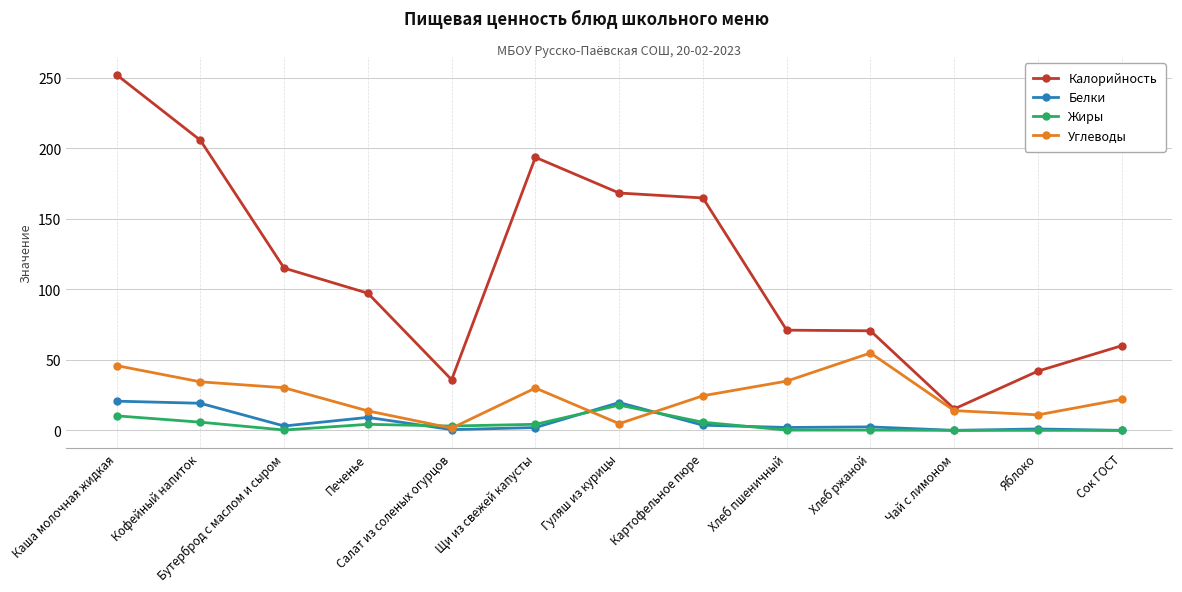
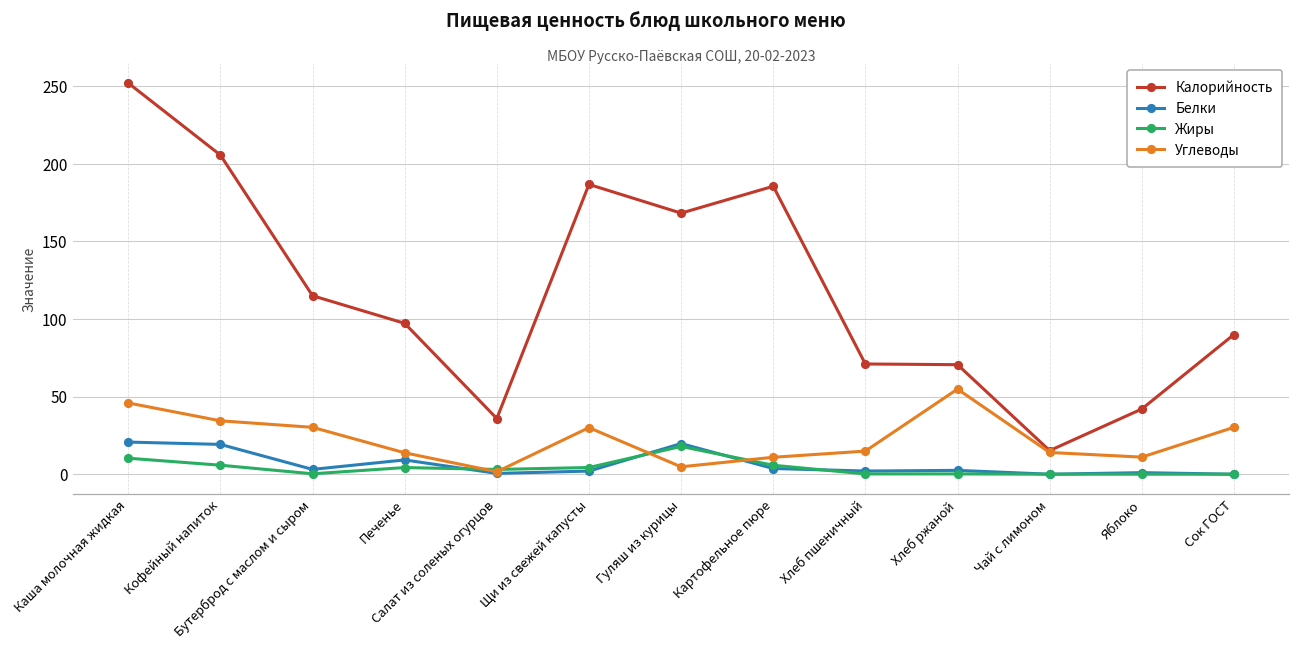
  {
    "Калорийность": {
      "Каша молочная жидкая": 252,
      "Кофейный напиток": 206,
      "Бутерброд с маслом и сыром": 115,
      "Печенье": 97,
      "Салат из соленых огурцов": 36,
-     "Щи из свежей капусты": 194,
+     "Щи из свежей капусты": 187,
      "Гуляш из курицы": 168,
-     "Картофельное пюре": 165,
+     "Картофельное пюре": 186,
      "Хлеб пшеничный": 71,
      "Хлеб ржаной": 71,
      "Яблоко": 42,
-     "Сок ГОСТ": 60
+     "Сок ГОСТ": 90
    },
    "Белки": {
      "Каша молочная жидкая": 21,
      "Кофейный напиток": 19,
      "Бутерброд с маслом и сыром": 3,
      "Печенье": 9,
      "Щи из свежей капусты": 2,
      "Гуляш из курицы": 20,
      "Картофельное пюре": 4,
      "Хлеб пшеничный": 2,
      "Хлеб ржаной": 2
    },
    "Жиры": {
      "Каша молочная жидкая": 10,
      "Кофейный напиток": 6,
      "Бутерброд с маслом и сыром": 0,
      "Печенье": 4,
      "Щи из свежей капусты": 4,
      "Гуляш из курицы": 18,
      "Картофельное пюре": 6,
      "Хлеб пшеничный": 0,
      "Хлеб ржаной": 0
    },
    "Углеводы": {
      "Каша молочная жидкая": 46,
      "Кофейный напиток": 34,
      "Бутерброд с маслом и сыром": 30,
      "Печенье": 14,
      "Щи из свежей капусты": 30,
      "Гуляш из курицы": 5,
-     "Картофельное пюре": 25,
-     "Хлеб пшеничный": 35,
+     "Картофельное пюре": 11,
+     "Хлеб пшеничный": 15,
      "Хлеб ржаной": 55,
      "Яблоко": 11,
-     "Сок ГОСТ": 22
+     "Сок ГОСТ": 30
    }
  }
